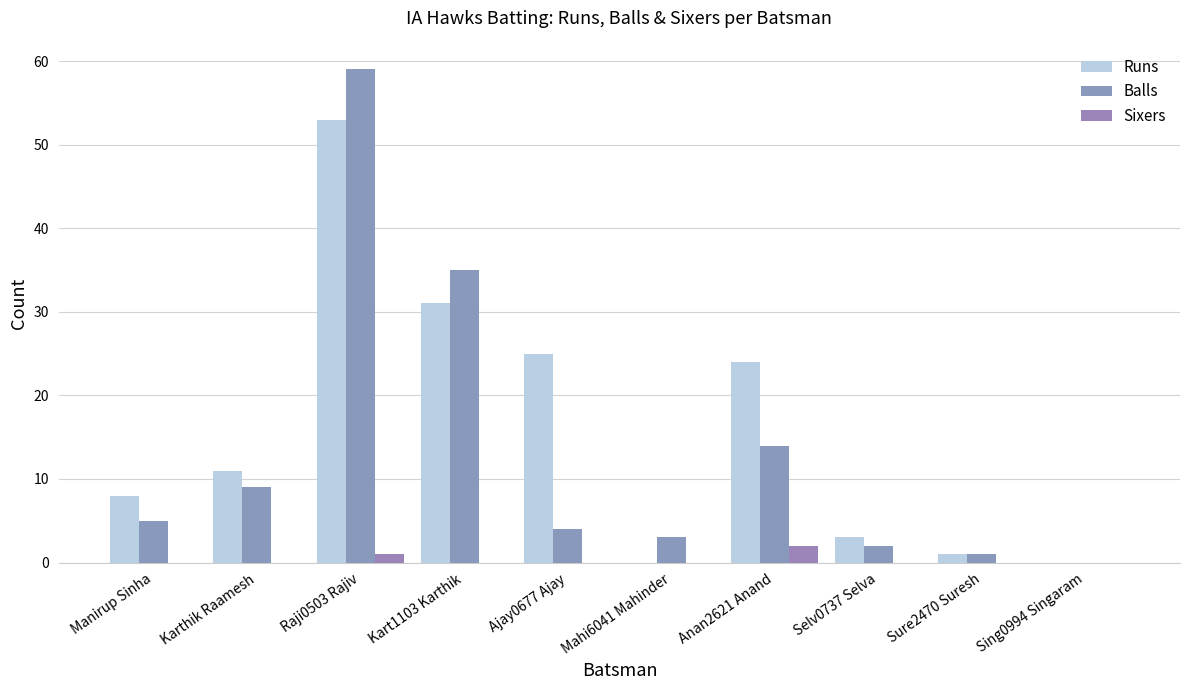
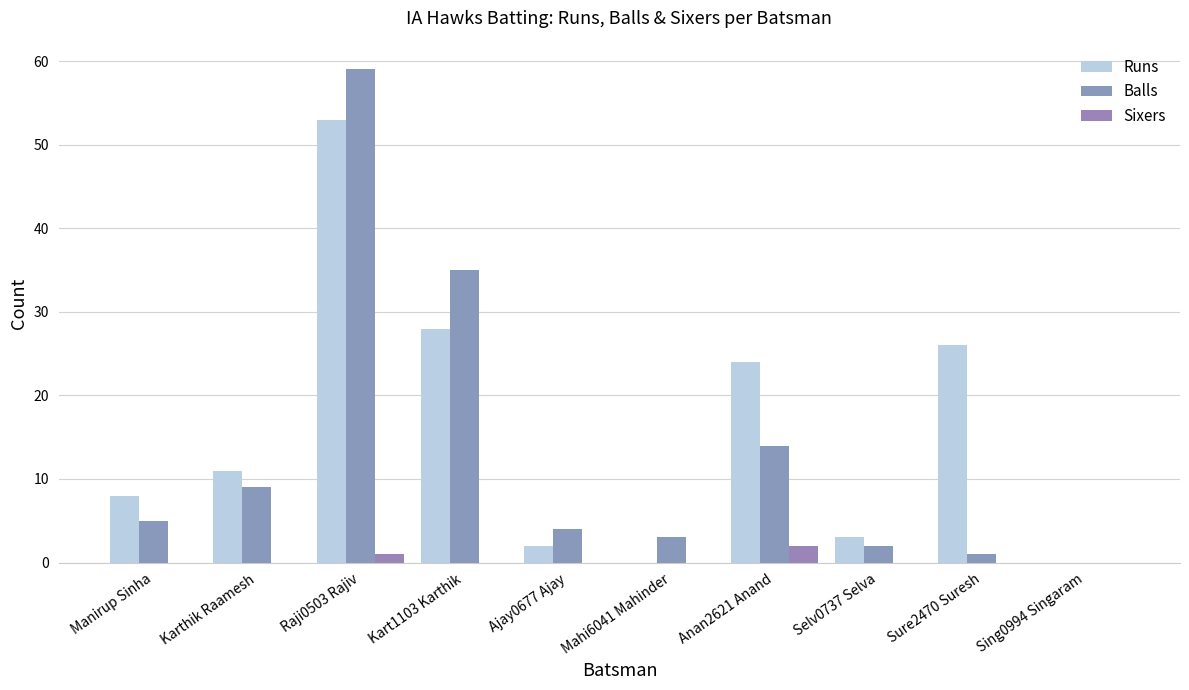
  {
    "Runs": {
      "Manirup Sinha": 8,
      "Karthik Raamesh": 11,
      "Raji0503 Rajiv": 53,
-     "Kart1103 Karthik": 31,
-     "Ajay0677 Ajay": 25,
+     "Kart1103 Karthik": 28,
+     "Ajay0677 Ajay": 2,
      "Mahi6041 Mahinder": 0,
      "Anan2621 Anand": 24,
      "Selv0737 Selva": 3,
-     "Sure2470 Suresh": 1,
+     "Sure2470 Suresh": 26,
      "Sing0994 Singaram": 0
    }
  }
